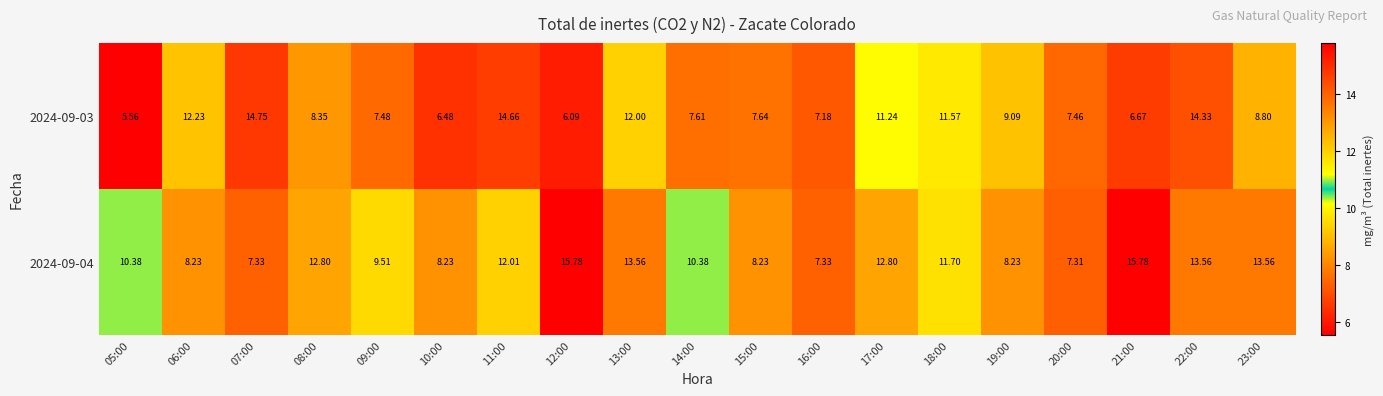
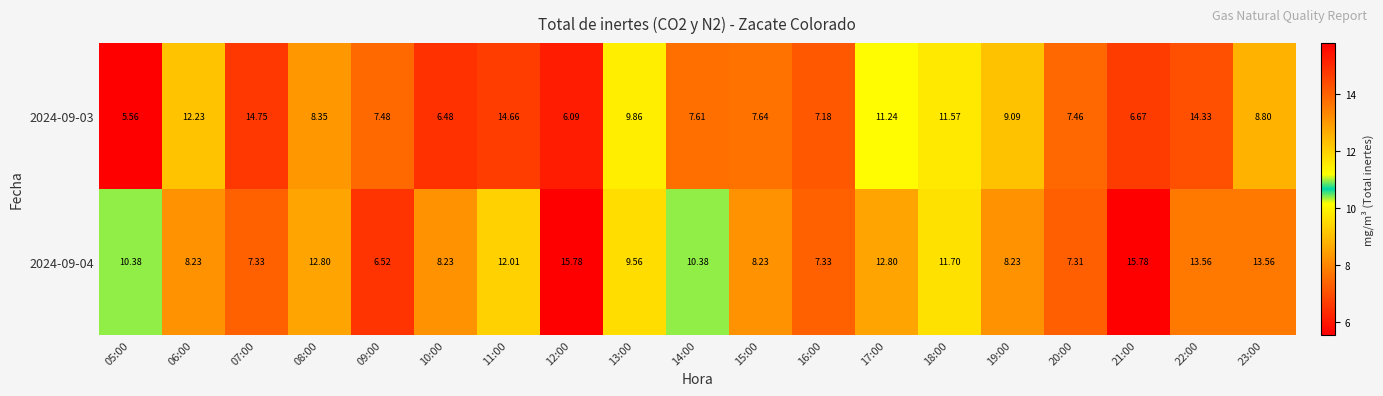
  {
    "2024-09-03": {
      "05:00": 5.56,
      "06:00": 12.23,
      "07:00": 14.75,
      "08:00": 8.35,
      "09:00": 7.48,
      "10:00": 6.48,
      "11:00": 14.66,
      "12:00": 6.09,
-     "13:00": 12.00,
+     "13:00": 9.86,
      "14:00": 7.61,
      "15:00": 7.64,
      "16:00": 7.18,
      "17:00": 11.24,
      "18:00": 11.57,
      "19:00": 9.09,
      "20:00": 7.46,
      "21:00": 6.67,
      "22:00": 14.33,
      "23:00": 8.80
    },
    "2024-09-04": {
      "05:00": 10.38,
      "06:00": 8.23,
      "07:00": 7.33,
      "08:00": 12.80,
-     "09:00": 9.51,
+     "09:00": 6.52,
      "10:00": 8.23,
      "11:00": 12.01,
      "12:00": 15.78,
-     "13:00": 13.56,
+     "13:00": 9.56,
      "14:00": 10.38,
      "15:00": 8.23,
      "16:00": 7.33,
      "17:00": 12.80,
      "18:00": 11.70,
      "19:00": 8.23,
      "20:00": 7.31,
      "21:00": 15.78,
      "22:00": 13.56,
      "23:00": 13.56
    }
  }
